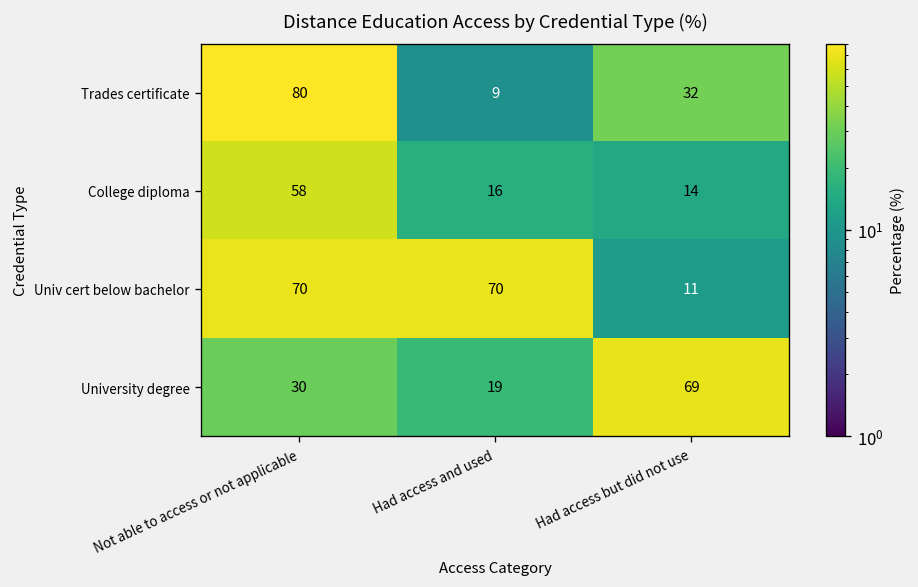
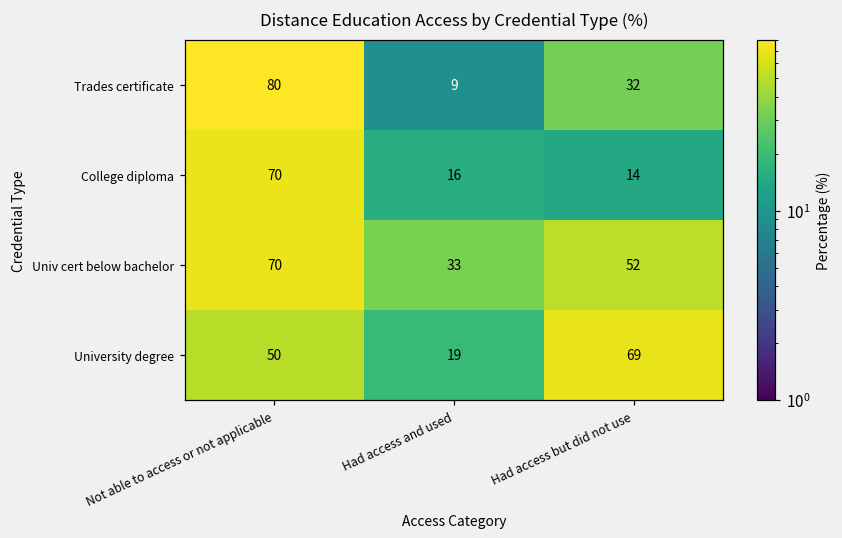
  {
    "Trades certificate": {
      "Not able to access or not applicable": 80,
      "Had access and used": 9,
      "Had access but did not use": 32
    },
    "College diploma": {
-     "Not able to access or not applicable": 58,
+     "Not able to access or not applicable": 70,
      "Had access and used": 16,
      "Had access but did not use": 14
    },
    "Univ cert below bachelor": {
      "Not able to access or not applicable": 70,
-     "Had access and used": 70,
-     "Had access but did not use": 11
+     "Had access and used": 33,
+     "Had access but did not use": 52
    },
    "University degree": {
-     "Not able to access or not applicable": 30,
+     "Not able to access or not applicable": 50,
      "Had access and used": 19,
      "Had access but did not use": 69
    }
  }
